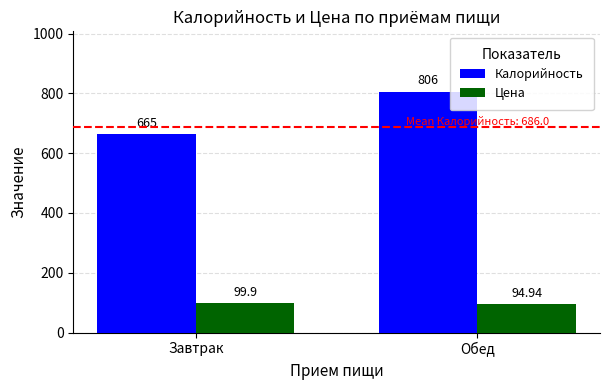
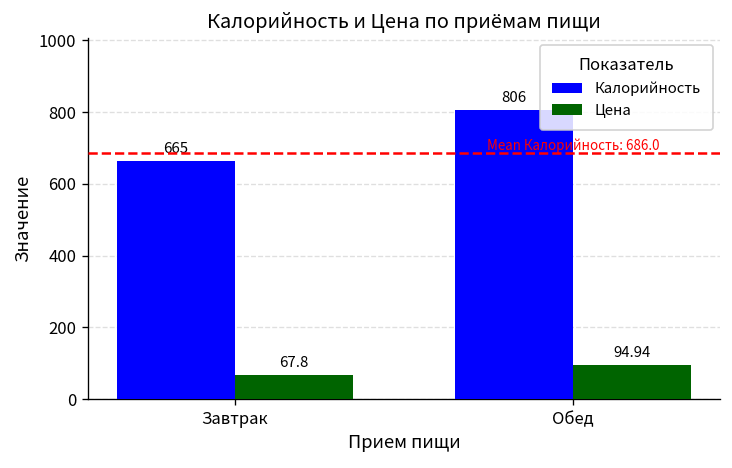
  {
    "Калорийность": {
      "Завтрак": 665,
      "Обед": 806
    },
    "Цена": {
-     "Завтрак": 99.9,
+     "Завтрак": 67.8,
      "Обед": 94.94
    }
  }
